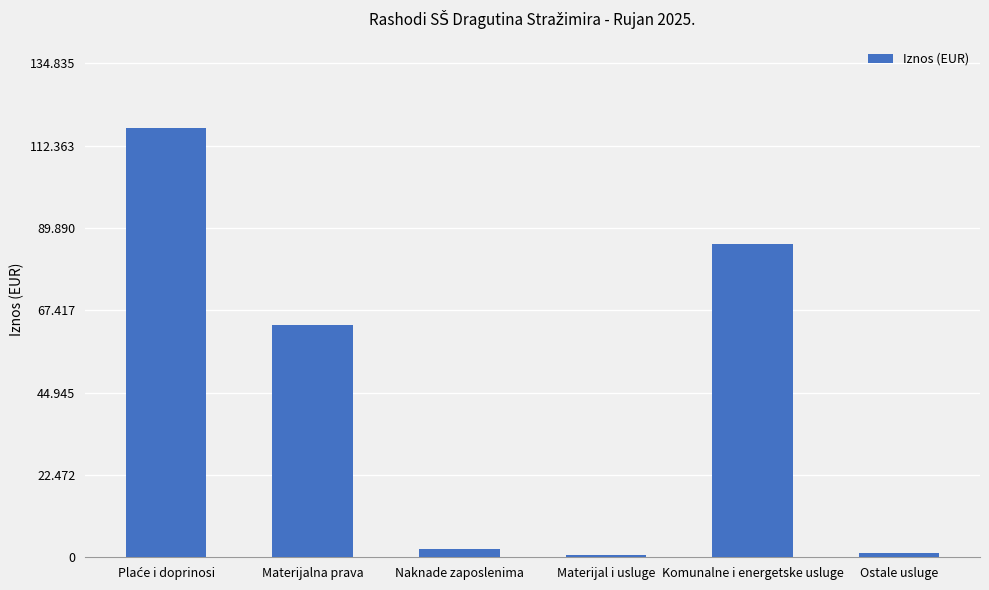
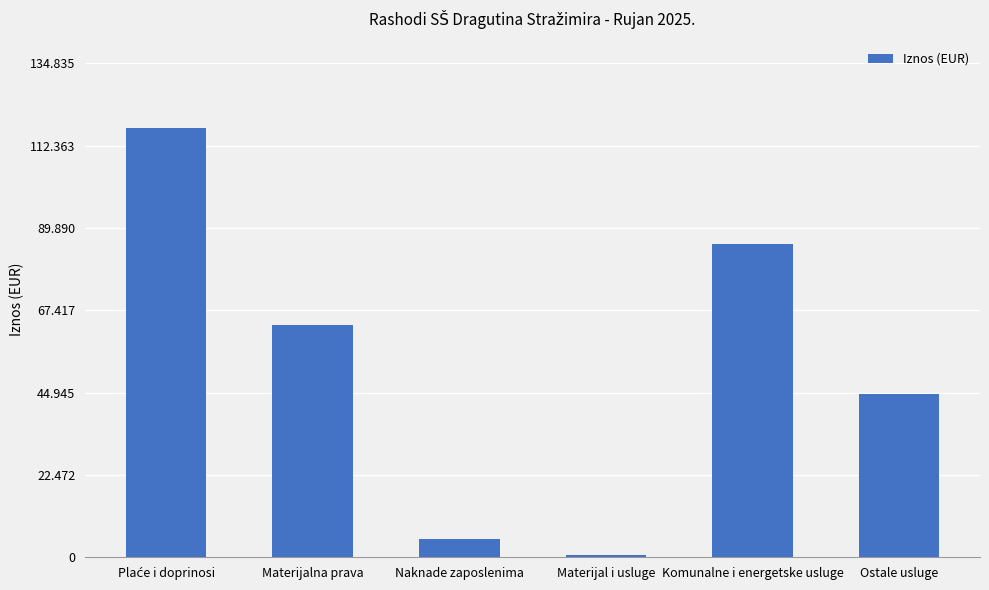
  {
    "Plaće i doprinosi": 117,
    "Materijalna prava": 63,
-   "Naknade zaposlenima": 2,
+   "Naknade zaposlenima": 5,
    "Komunalne i energetske usluge": 85,
-   "Ostale usluge": 1
+   "Ostale usluge": 45
  }
